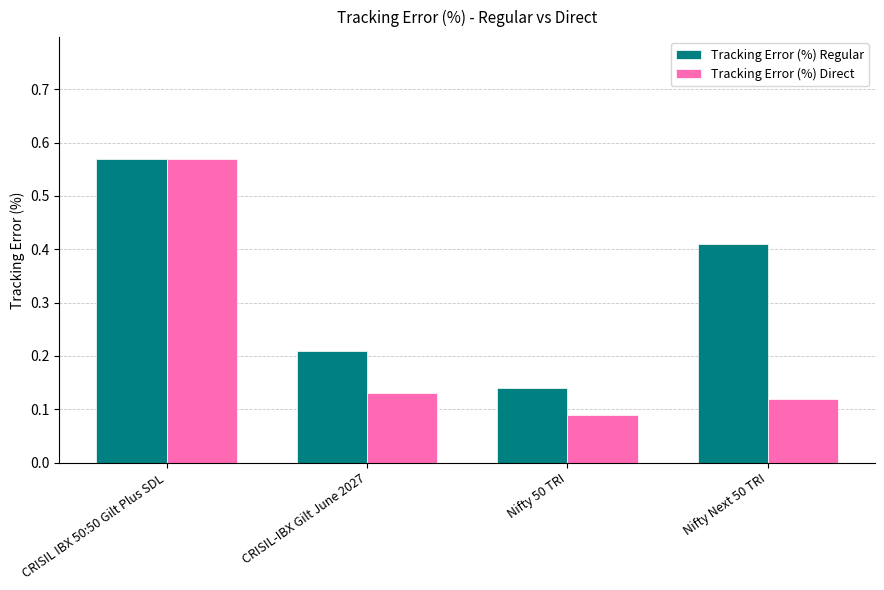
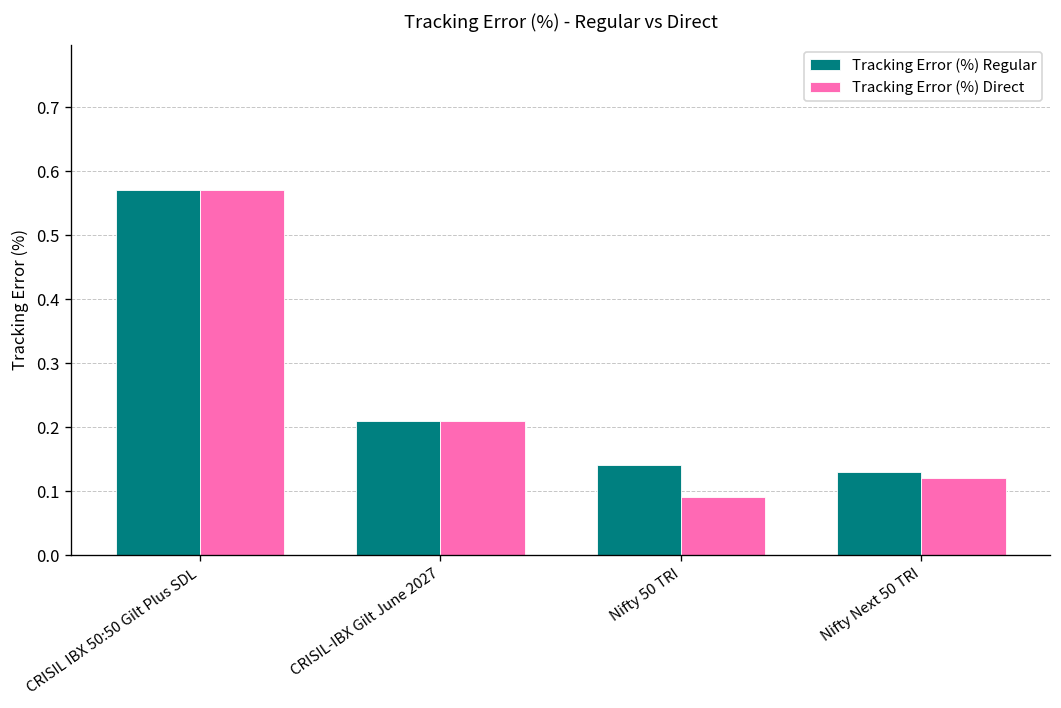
  {
    "Tracking Error (%) Regular": {
      "CRISIL IBX 50:50 Gilt Plus SDL": 0.57,
      "CRISIL-IBX Gilt June 2027": 0.21,
      "Nifty 50 TRI": 0.14,
-     "Nifty Next 50 TRI": 0.41
+     "Nifty Next 50 TRI": 0.13
    },
    "Tracking Error (%) Direct": {
      "CRISIL IBX 50:50 Gilt Plus SDL": 0.57,
-     "CRISIL-IBX Gilt June 2027": 0.13,
+     "CRISIL-IBX Gilt June 2027": 0.21,
      "Nifty 50 TRI": 0.09,
      "Nifty Next 50 TRI": 0.12
    }
  }
